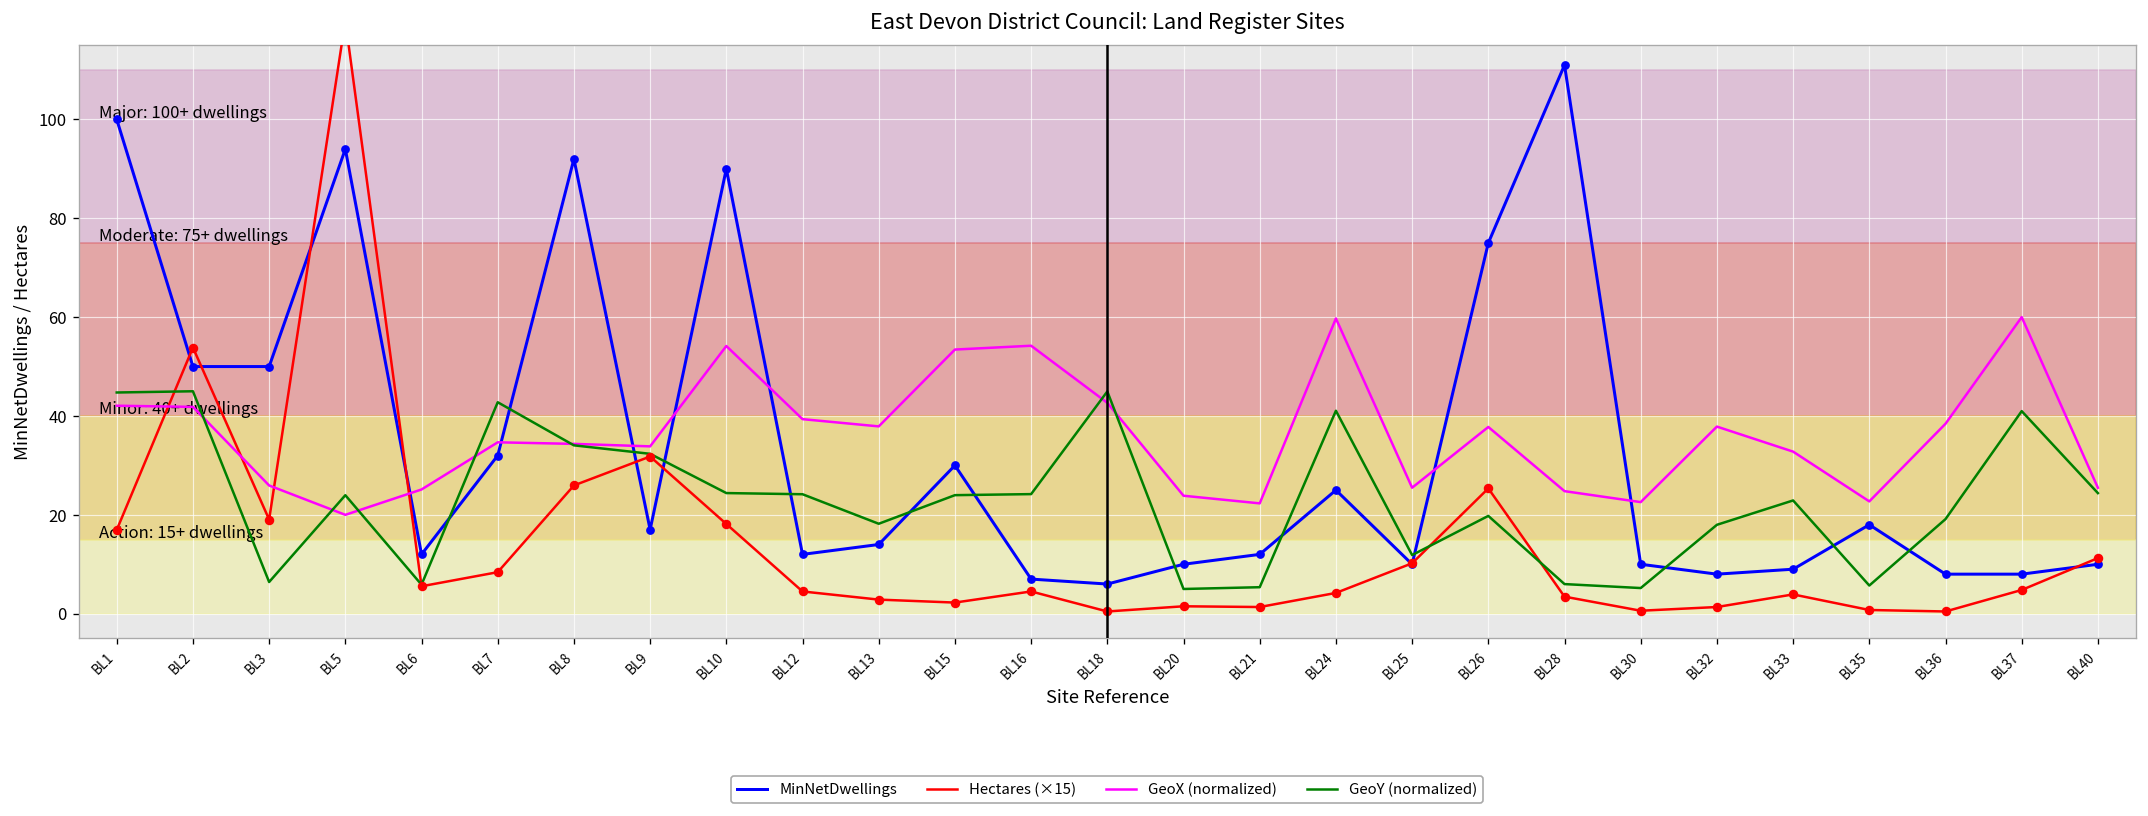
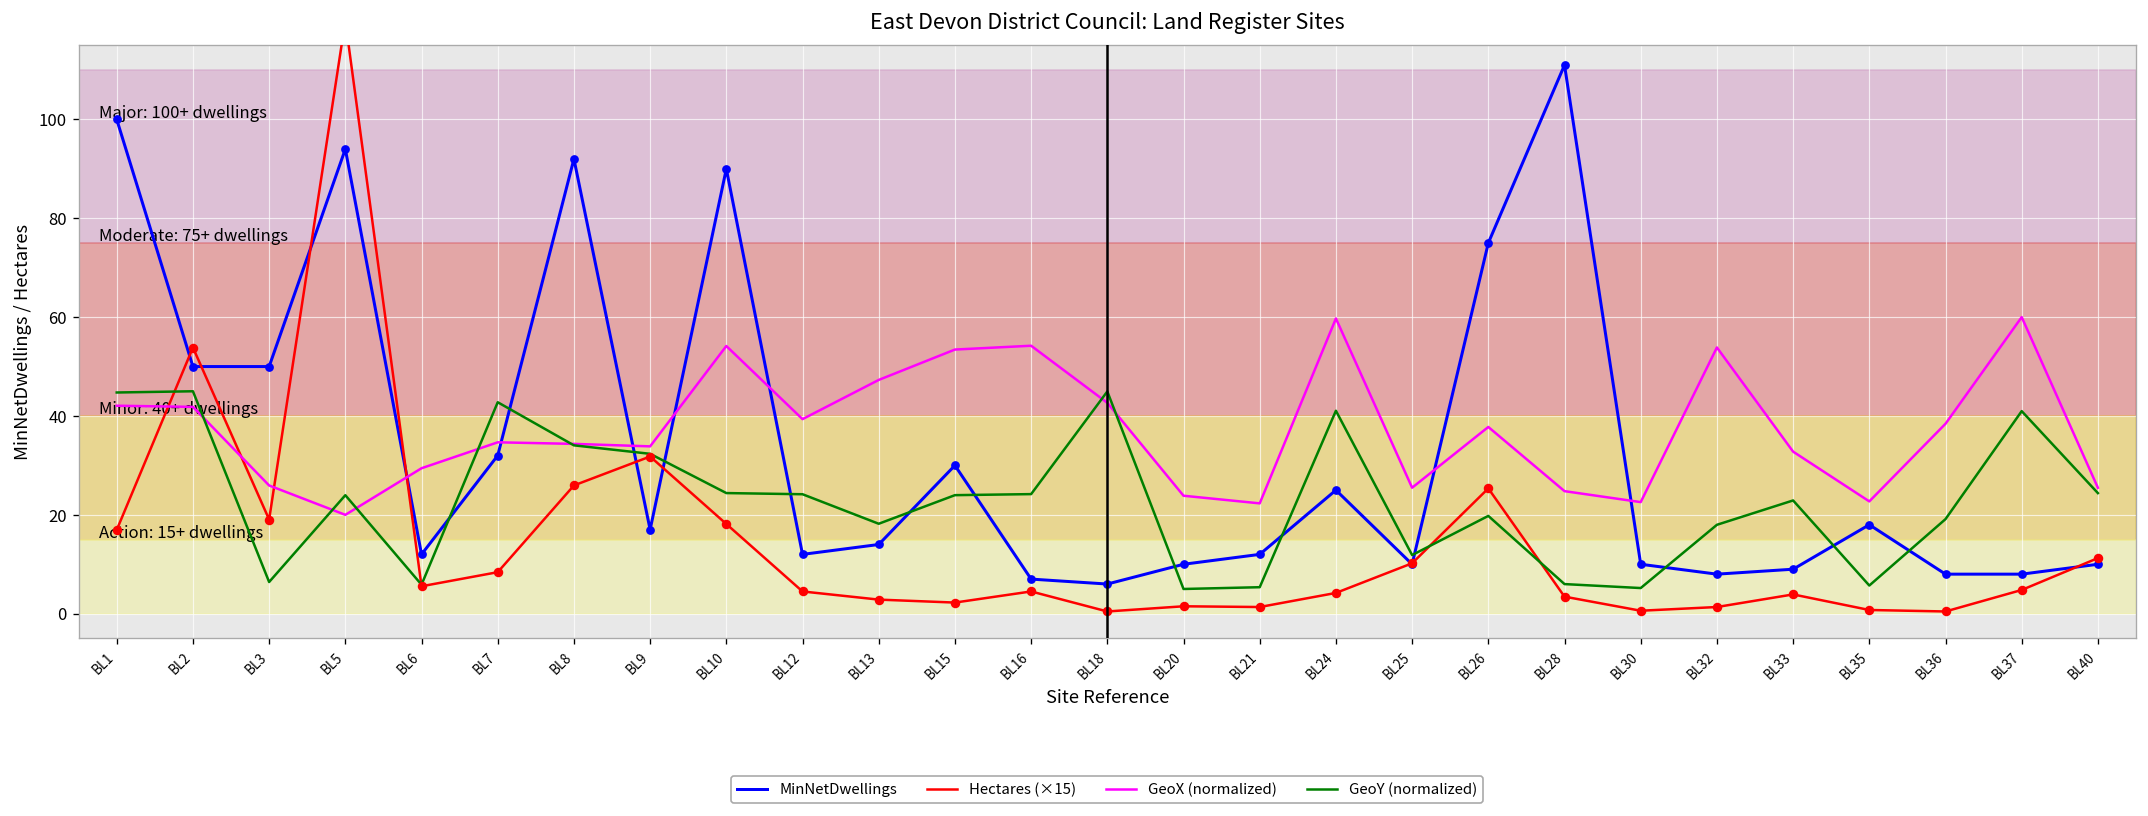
  {
    "MinNetDwellings": {
      "BL2": 50,
      "BL3": 50,
      "BL5": 94,
      "BL6": 12,
      "BL7": 32,
      "BL8": 92,
      "BL9": 17,
      "BL10": 90,
      "BL12": 12,
      "BL13": 14,
      "BL15": 30,
      "BL16": 7,
      "BL18": 6,
      "BL20": 10,
      "BL21": 12,
      "BL24": 25,
      "BL26": 75,
      "BL28": 111,
      "BL30": 10,
      "BL32": 8,
      "BL33": 9,
      "BL35": 18,
      "BL36": 8,
      "BL37": 8,
      "BL40": 10
    },
    "Hectares (×15)": {
      "BL2": 54,
      "BL3": 19,
      "BL7": 8,
      "BL8": 26,
      "BL10": 18,
      "BL12": 5,
      "BL13": 3,
      "BL15": 2,
      "BL16": 5,
      "BL18": 0,
      "BL20": 2,
      "BL21": 1,
      "BL24": 4,
      "BL26": 25,
      "BL28": 3,
      "BL30": 1,
      "BL32": 1,
      "BL33": 4,
      "BL35": 1,
      "BL36": 0,
      "BL37": 5,
      "BL40": 11
    },
    "GeoX (normalized)": {
      "BL3": 26,
      "BL5": 20,
-     "BL6": 25,
+     "BL6": 29,
      "BL7": 35,
      "BL9": 34,
      "BL10": 54,
      "BL12": 39,
-     "BL13": 38,
+     "BL13": 47,
      "BL15": 53,
      "BL16": 54,
      "BL18": 43,
      "BL20": 24,
      "BL21": 22,
      "BL24": 60,
      "BL25": 25,
      "BL26": 38,
      "BL28": 25,
      "BL30": 23,
-     "BL32": 38,
+     "BL32": 54,
      "BL33": 33,
      "BL35": 23,
      "BL36": 38,
      "BL37": 60,
      "BL40": 25
    },
    "GeoY (normalized)": {
      "BL1": 45,
      "BL2": 45,
      "BL3": 6,
      "BL5": 24,
      "BL7": 43,
      "BL10": 24,
      "BL12": 24,
      "BL13": 18,
      "BL15": 24,
      "BL16": 24,
      "BL18": 45,
      "BL20": 5,
      "BL21": 5,
      "BL24": 41,
      "BL25": 12,
      "BL26": 20,
      "BL28": 6,
      "BL30": 5,
      "BL32": 18,
      "BL33": 23,
      "BL35": 6,
      "BL36": 19,
      "BL37": 41,
      "BL40": 24
    }
  }
